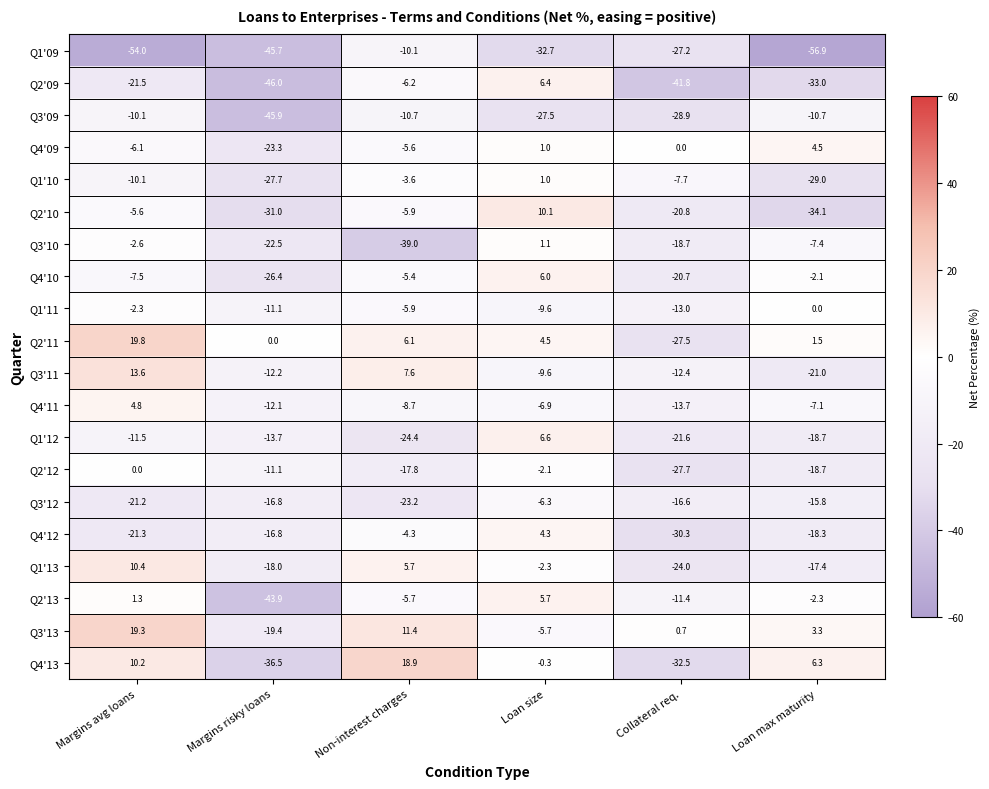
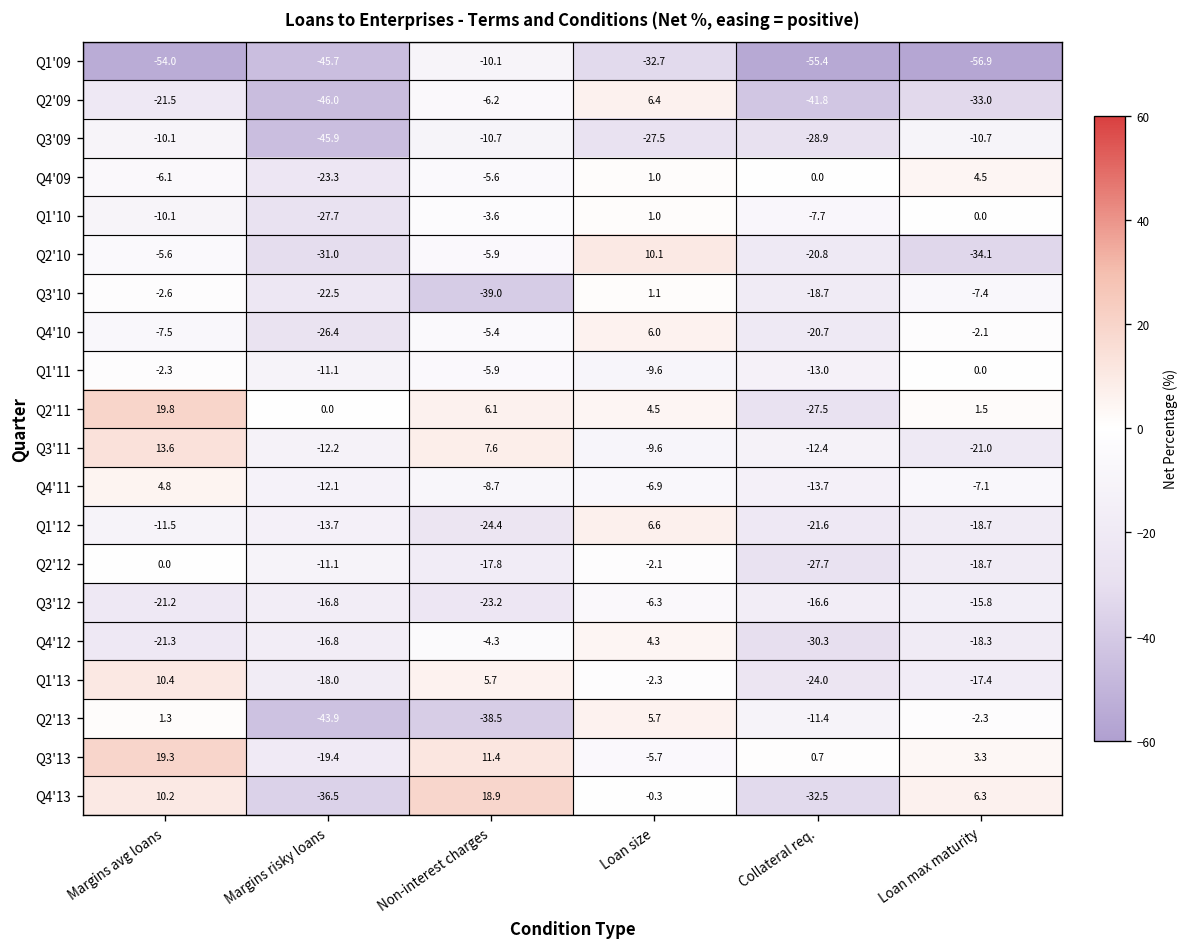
  {
    "Q1'09": {
      "Margins avg loans": -54.0,
      "Margins risky loans": -45.7,
      "Non-interest charges": -10.1,
      "Loan size": -32.7,
-     "Collateral req.": -27.2,
+     "Collateral req.": -55.4,
      "Loan max maturity": -56.9
    },
    "Q2'09": {
      "Margins avg loans": -21.5,
      "Margins risky loans": -46.0,
      "Non-interest charges": -6.2,
      "Loan size": 6.4,
      "Collateral req.": -41.8,
      "Loan max maturity": -33.0
    },
    "Q3'09": {
      "Margins avg loans": -10.1,
      "Margins risky loans": -45.9,
      "Non-interest charges": -10.7,
      "Loan size": -27.5,
      "Collateral req.": -28.9,
      "Loan max maturity": -10.7
    },
    "Q4'09": {
      "Margins avg loans": -6.1,
      "Margins risky loans": -23.3,
      "Non-interest charges": -5.6,
      "Loan size": 1.0,
      "Collateral req.": 0.0,
      "Loan max maturity": 4.5
    },
    "Q1'10": {
      "Margins avg loans": -10.1,
      "Margins risky loans": -27.7,
      "Non-interest charges": -3.6,
      "Loan size": 1.0,
      "Collateral req.": -7.7,
-     "Loan max maturity": -29.0
+     "Loan max maturity": 0.0
    },
    "Q2'10": {
      "Margins avg loans": -5.6,
      "Margins risky loans": -31.0,
      "Non-interest charges": -5.9,
      "Loan size": 10.1,
      "Collateral req.": -20.8,
      "Loan max maturity": -34.1
    },
    "Q3'10": {
      "Margins avg loans": -2.6,
      "Margins risky loans": -22.5,
      "Non-interest charges": -39.0,
      "Loan size": 1.1,
      "Collateral req.": -18.7,
      "Loan max maturity": -7.4
    },
    "Q4'10": {
      "Margins avg loans": -7.5,
      "Margins risky loans": -26.4,
      "Non-interest charges": -5.4,
      "Loan size": 6.0,
      "Collateral req.": -20.7,
      "Loan max maturity": -2.1
    },
    "Q1'11": {
      "Margins avg loans": -2.3,
      "Margins risky loans": -11.1,
      "Non-interest charges": -5.9,
      "Loan size": -9.6,
      "Collateral req.": -13.0,
      "Loan max maturity": 0.0
    },
    "Q2'11": {
      "Margins avg loans": 19.8,
      "Margins risky loans": 0.0,
      "Non-interest charges": 6.1,
      "Loan size": 4.5,
      "Collateral req.": -27.5,
      "Loan max maturity": 1.5
    },
    "Q3'11": {
      "Margins avg loans": 13.6,
      "Margins risky loans": -12.2,
      "Non-interest charges": 7.6,
      "Loan size": -9.6,
      "Collateral req.": -12.4,
      "Loan max maturity": -21.0
    },
    "Q4'11": {
      "Margins avg loans": 4.8,
      "Margins risky loans": -12.1,
      "Non-interest charges": -8.7,
      "Loan size": -6.9,
      "Collateral req.": -13.7,
      "Loan max maturity": -7.1
    },
    "Q1'12": {
      "Margins avg loans": -11.5,
      "Margins risky loans": -13.7,
      "Non-interest charges": -24.4,
      "Loan size": 6.6,
      "Collateral req.": -21.6,
      "Loan max maturity": -18.7
    },
    "Q2'12": {
      "Margins avg loans": 0.0,
      "Margins risky loans": -11.1,
      "Non-interest charges": -17.8,
      "Loan size": -2.1,
      "Collateral req.": -27.7,
      "Loan max maturity": -18.7
    },
    "Q3'12": {
      "Margins avg loans": -21.2,
      "Margins risky loans": -16.8,
      "Non-interest charges": -23.2,
      "Loan size": -6.3,
      "Collateral req.": -16.6,
      "Loan max maturity": -15.8
    },
    "Q4'12": {
      "Margins avg loans": -21.3,
      "Margins risky loans": -16.8,
      "Non-interest charges": -4.3,
      "Loan size": 4.3,
      "Collateral req.": -30.3,
      "Loan max maturity": -18.3
    },
    "Q1'13": {
      "Margins avg loans": 10.4,
      "Margins risky loans": -18.0,
      "Non-interest charges": 5.7,
      "Loan size": -2.3,
      "Collateral req.": -24.0,
      "Loan max maturity": -17.4
    },
    "Q2'13": {
      "Margins avg loans": 1.3,
      "Margins risky loans": -43.9,
-     "Non-interest charges": -5.7,
+     "Non-interest charges": -38.5,
      "Loan size": 5.7,
      "Collateral req.": -11.4,
      "Loan max maturity": -2.3
    },
    "Q3'13": {
      "Margins avg loans": 19.3,
      "Margins risky loans": -19.4,
      "Non-interest charges": 11.4,
      "Loan size": -5.7,
      "Collateral req.": 0.7,
      "Loan max maturity": 3.3
    },
    "Q4'13": {
      "Margins avg loans": 10.2,
      "Margins risky loans": -36.5,
      "Non-interest charges": 18.9,
      "Loan size": -0.3,
      "Collateral req.": -32.5,
      "Loan max maturity": 6.3
    }
  }
